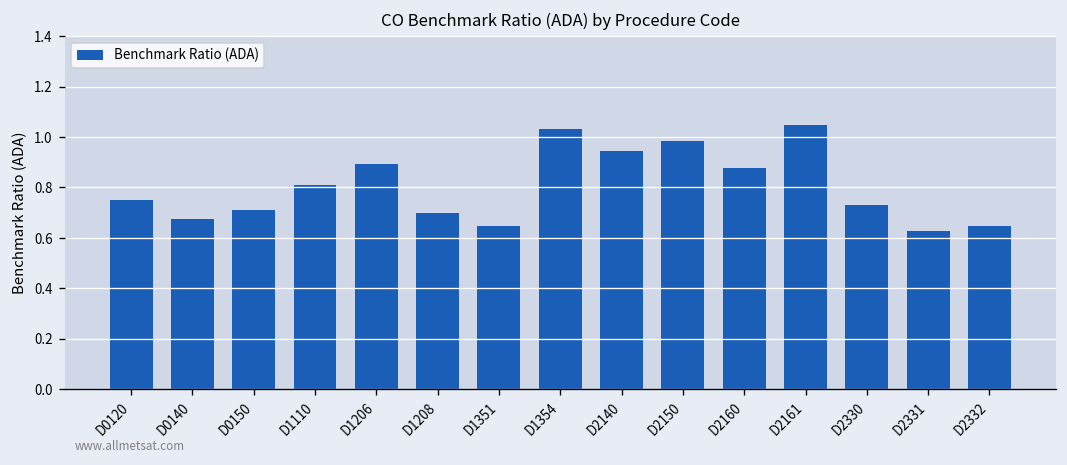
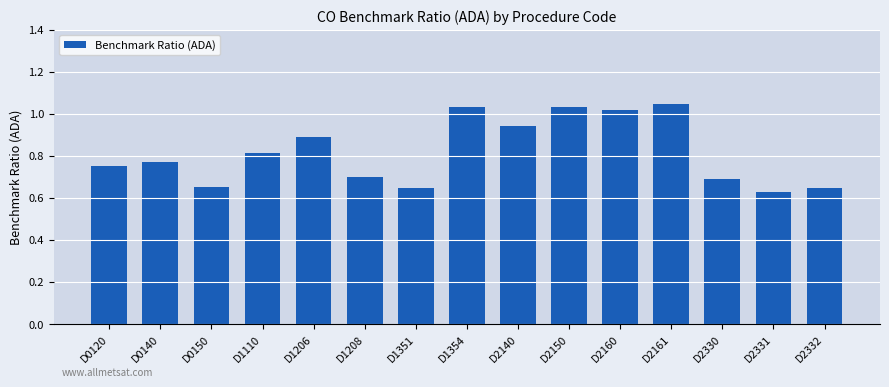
  {
    "D0120": 0.75,
-   "D0140": 0.67,
-   "D0150": 0.71,
+   "D0140": 0.77,
+   "D0150": 0.65,
    "D1110": 0.81,
    "D1206": 0.89,
    "D1208": 0.70,
    "D1351": 0.65,
    "D1354": 1.03,
    "D2140": 0.94,
-   "D2150": 0.98,
-   "D2160": 0.88,
+   "D2150": 1.03,
+   "D2160": 1.02,
    "D2161": 1.05,
-   "D2330": 0.73,
+   "D2330": 0.69,
    "D2331": 0.63,
    "D2332": 0.65
  }
